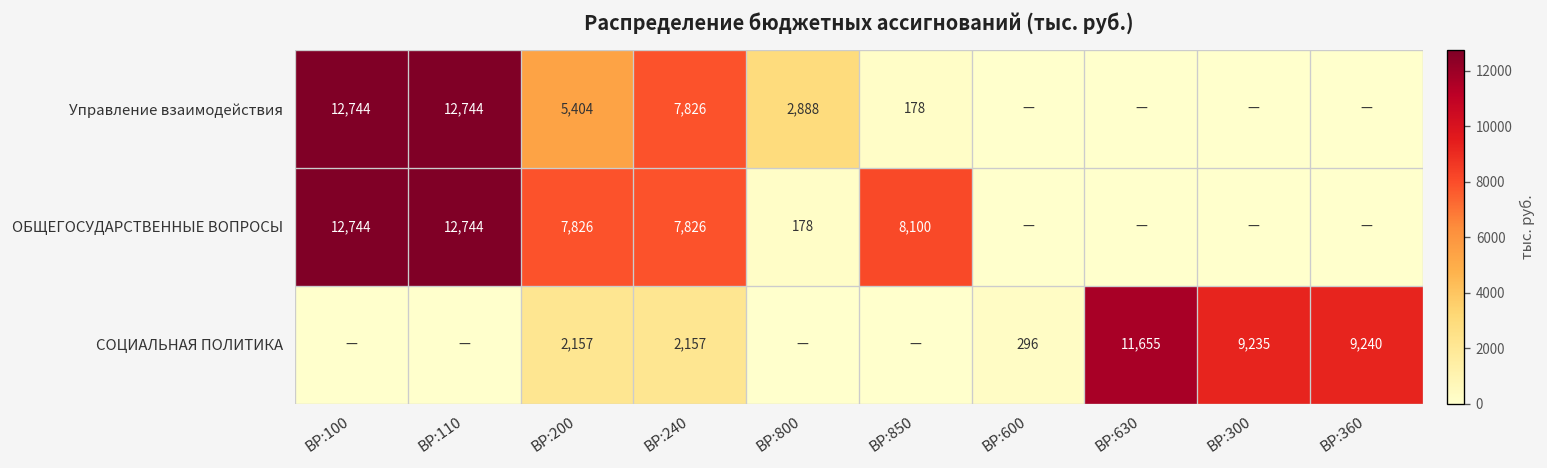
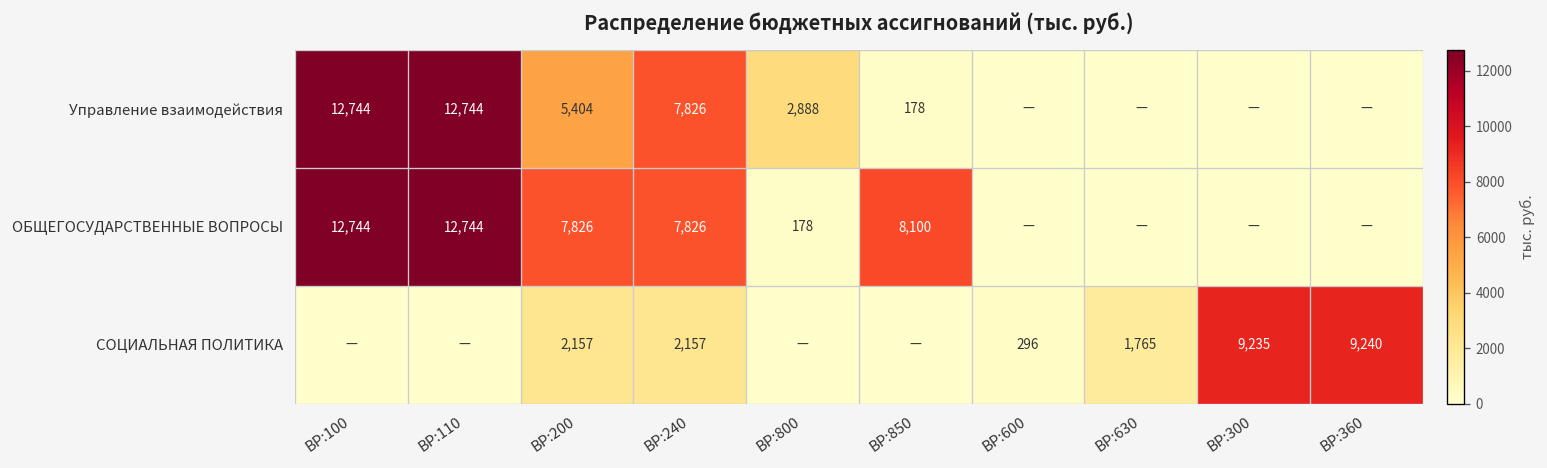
  {
    "Управление взаимодействия": {
      "ВР:100": "12,744",
      "ВР:110": "12,744",
      "ВР:200": "5,404",
      "ВР:240": "7,826",
      "ВР:800": "2,888",
      "ВР:850": "178"
    },
    "ОБЩЕГОСУДАРСТВЕННЫЕ ВОПРОСЫ": {
      "ВР:100": "12,744",
      "ВР:110": "12,744",
      "ВР:200": "7,826",
      "ВР:240": "7,826",
      "ВР:800": "178",
      "ВР:850": "8,100"
    },
    "СОЦИАЛЬНАЯ ПОЛИТИКА": {
      "ВР:200": "2,157",
      "ВР:240": "2,157",
      "ВР:600": "296",
-     "ВР:630": "11,655",
+     "ВР:630": "1,765",
      "ВР:300": "9,235",
      "ВР:360": "9,240"
    }
  }
